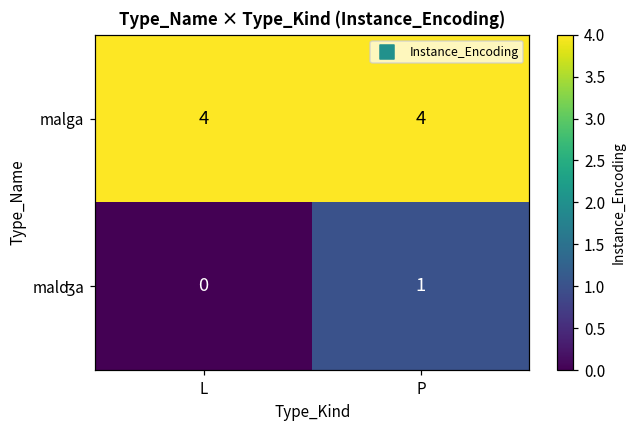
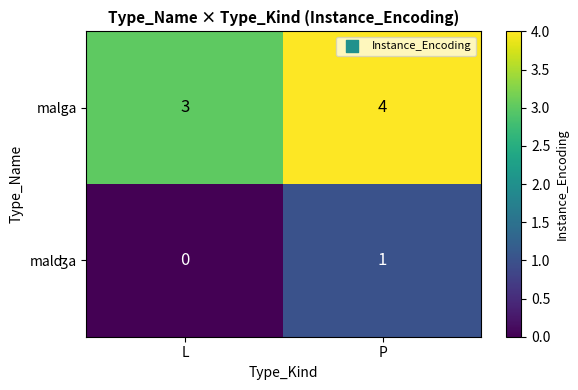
  {
    "malga": {
-     "L": 4,
+     "L": 3,
      "P": 4
    },
    "malʤa": {
      "L": 0,
      "P": 1
    }
  }
